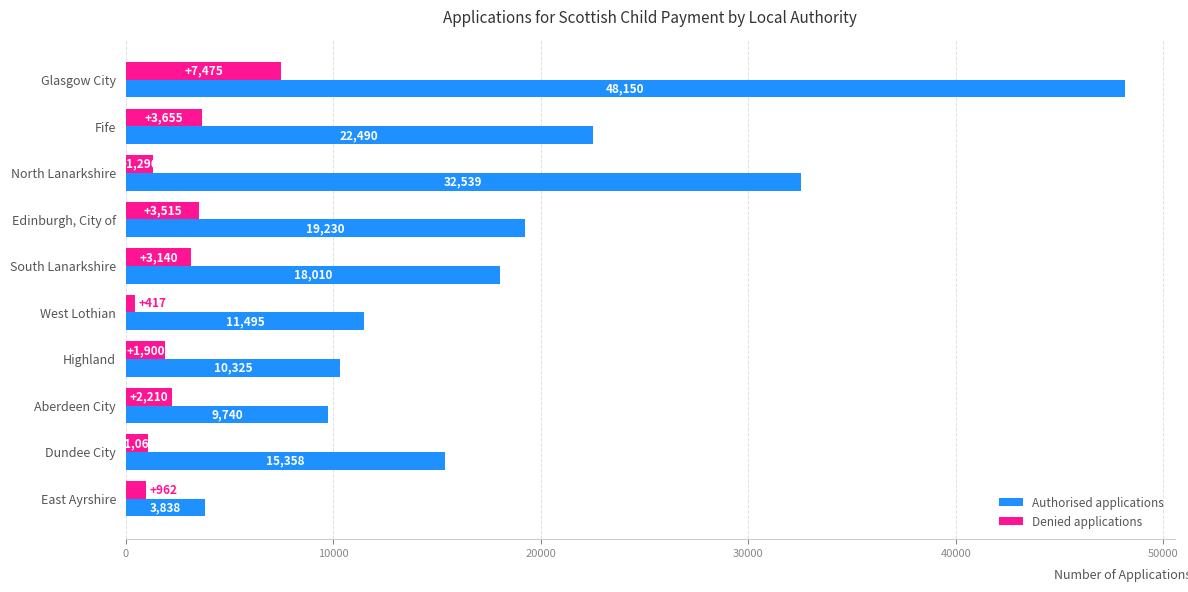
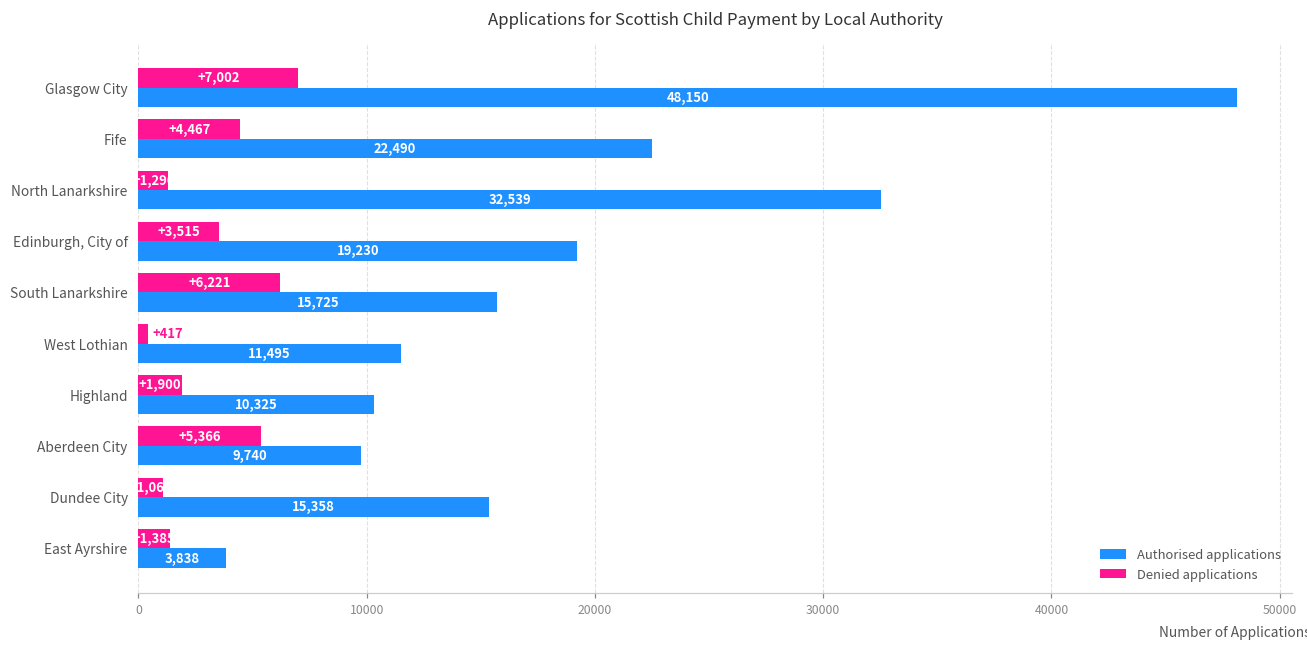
  {
    "Authorised applications": {
      "Glasgow City": "48,150",
      "Fife": "22,490",
      "North Lanarkshire": "32,539",
      "Edinburgh, City of": "19,230",
-     "South Lanarkshire": "18,010",
+     "South Lanarkshire": "15,725",
      "West Lothian": "11,495",
      "Highland": "10,325",
      "Aberdeen City": "9,740",
      "Dundee City": "15,358",
      "East Ayrshire": "3,838"
    },
    "Denied applications": {
-     "Glasgow City": "+7,475",
-     "Fife": "+3,655",
+     "Glasgow City": "+7,002",
+     "Fife": "+4,467",
      "North Lanarkshire": "+1,296",
      "Edinburgh, City of": "+3,515",
-     "South Lanarkshire": "+3,140",
+     "South Lanarkshire": "+6,221",
      "West Lothian": "+417",
      "Highland": "+1,900",
-     "Aberdeen City": "+2,210",
-     "East Ayrshire": "+962"
+     "Aberdeen City": "+5,366",
+     "East Ayrshire": "+1,385"
    }
  }
